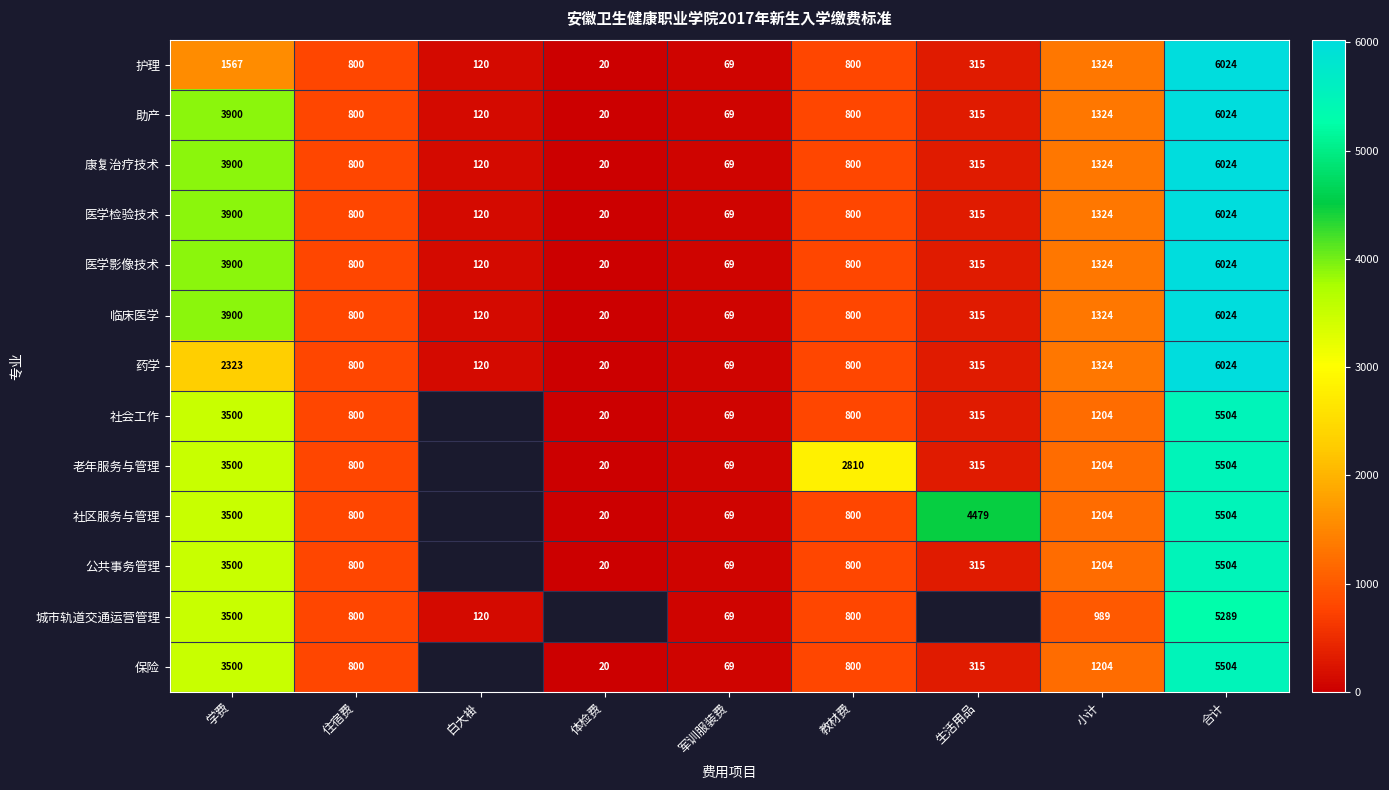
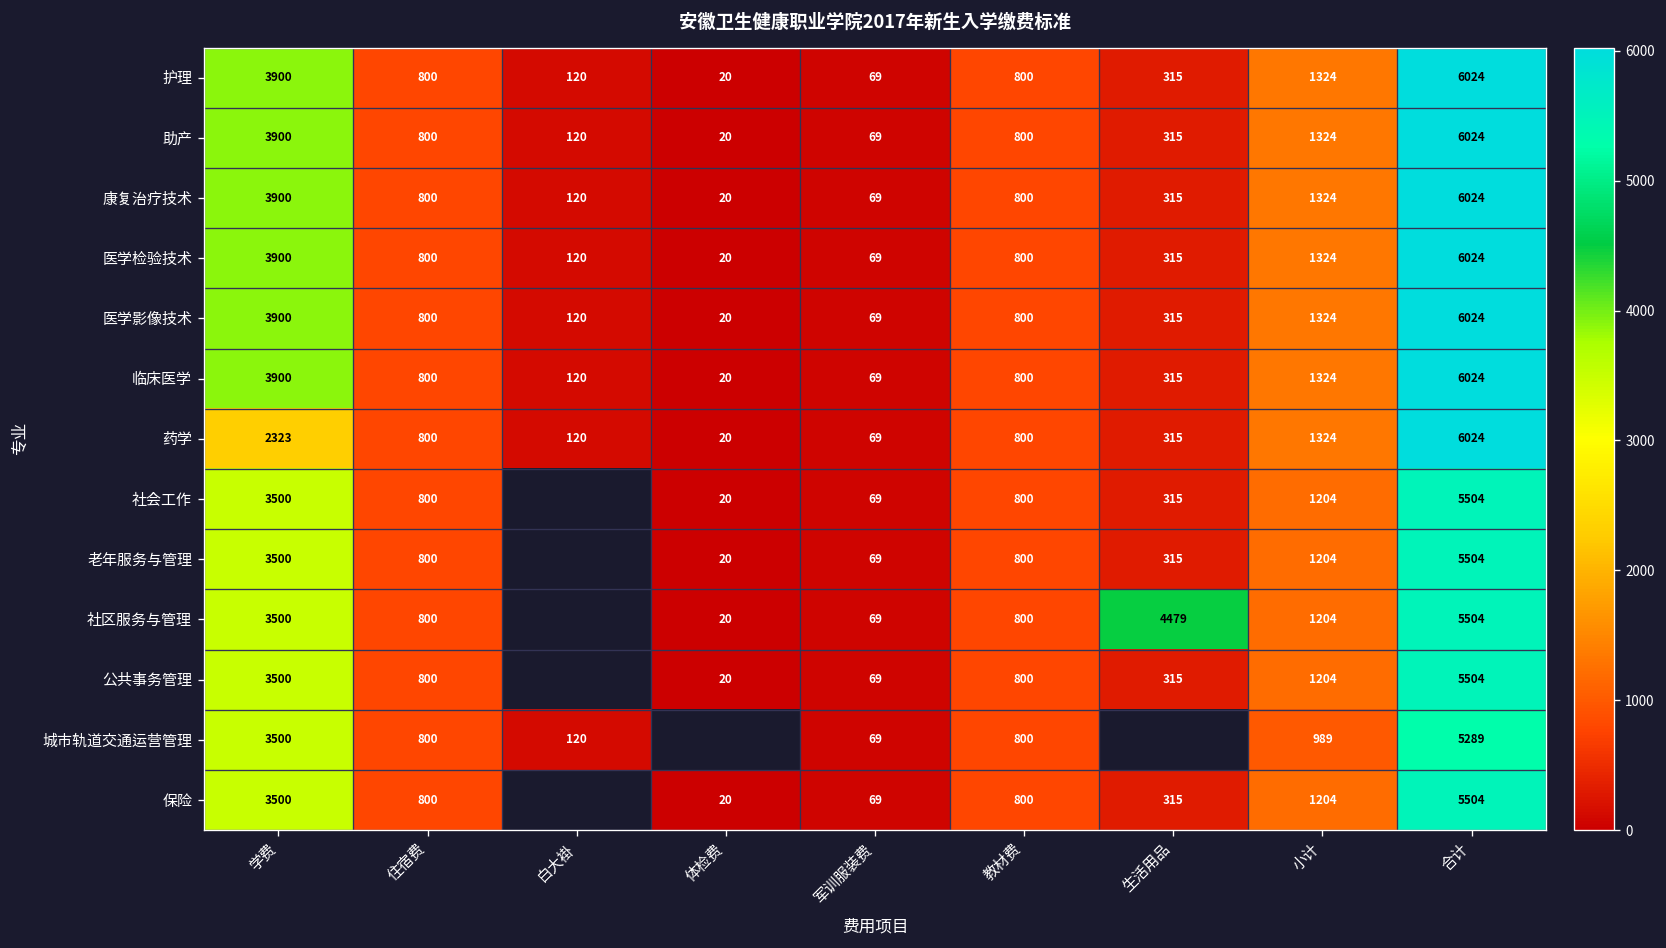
  {
    "护理": {
-     "学费": 1567,
+     "学费": 3900,
      "住宿费": 800,
      "白大褂": 120,
      "体检费": 20,
      "军训服装费": 69,
      "教材费": 800,
      "生活用品": 315,
      "小计": 1324,
      "合计": 6024
    },
    "助产": {
      "学费": 3900,
      "住宿费": 800,
      "白大褂": 120,
      "体检费": 20,
      "军训服装费": 69,
      "教材费": 800,
      "生活用品": 315,
      "小计": 1324,
      "合计": 6024
    },
    "康复治疗技术": {
      "学费": 3900,
      "住宿费": 800,
      "白大褂": 120,
      "体检费": 20,
      "军训服装费": 69,
      "教材费": 800,
      "生活用品": 315,
      "小计": 1324,
      "合计": 6024
    },
    "医学检验技术": {
      "学费": 3900,
      "住宿费": 800,
      "白大褂": 120,
      "体检费": 20,
      "军训服装费": 69,
      "教材费": 800,
      "生活用品": 315,
      "小计": 1324,
      "合计": 6024
    },
    "医学影像技术": {
      "学费": 3900,
      "住宿费": 800,
      "白大褂": 120,
      "体检费": 20,
      "军训服装费": 69,
      "教材费": 800,
      "生活用品": 315,
      "小计": 1324,
      "合计": 6024
    },
    "临床医学": {
      "学费": 3900,
      "住宿费": 800,
      "白大褂": 120,
      "体检费": 20,
      "军训服装费": 69,
      "教材费": 800,
      "生活用品": 315,
      "小计": 1324,
      "合计": 6024
    },
    "药学": {
      "学费": 2323,
      "住宿费": 800,
      "白大褂": 120,
      "体检费": 20,
      "军训服装费": 69,
      "教材费": 800,
      "生活用品": 315,
      "小计": 1324,
      "合计": 6024
    },
    "社会工作": {
      "学费": 3500,
      "住宿费": 800,
      "体检费": 20,
      "军训服装费": 69,
      "教材费": 800,
      "生活用品": 315,
      "小计": 1204,
      "合计": 5504
    },
    "老年服务与管理": {
      "学费": 3500,
      "住宿费": 800,
      "体检费": 20,
      "军训服装费": 69,
-     "教材费": 2810,
+     "教材费": 800,
      "生活用品": 315,
      "小计": 1204,
      "合计": 5504
    },
    "社区服务与管理": {
      "学费": 3500,
      "住宿费": 800,
      "体检费": 20,
      "军训服装费": 69,
      "教材费": 800,
      "生活用品": 4479,
      "小计": 1204,
      "合计": 5504
    },
    "公共事务管理": {
      "学费": 3500,
      "住宿费": 800,
      "体检费": 20,
      "军训服装费": 69,
      "教材费": 800,
      "生活用品": 315,
      "小计": 1204,
      "合计": 5504
    },
    "城市轨道交通运营管理": {
      "学费": 3500,
      "住宿费": 800,
      "白大褂": 120,
      "军训服装费": 69,
      "教材费": 800,
      "小计": 989,
      "合计": 5289
    },
    "保险": {
      "学费": 3500,
      "住宿费": 800,
      "体检费": 20,
      "军训服装费": 69,
      "教材费": 800,
      "生活用品": 315,
      "小计": 1204,
      "合计": 5504
    }
  }
